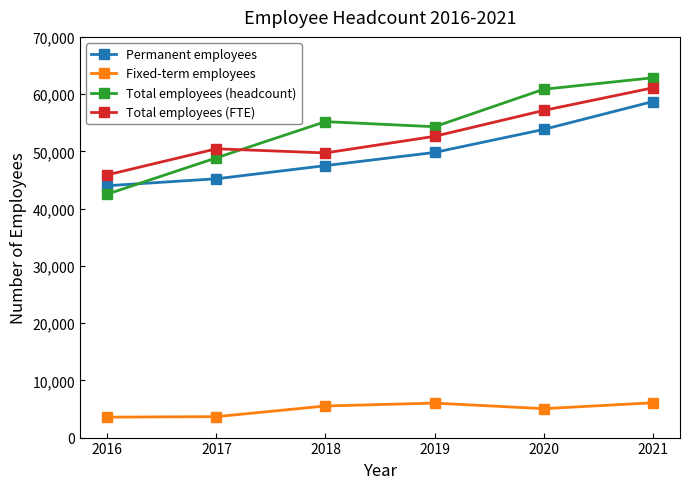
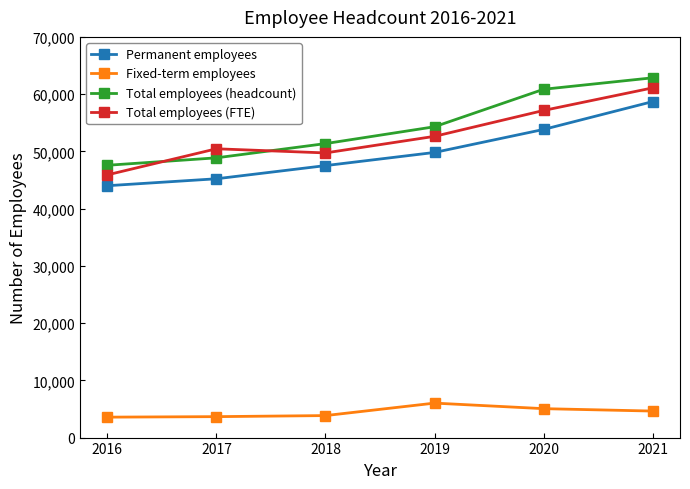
  {
    "Permanent employees": {
      "2016": "44,000",
      "2017": "45,000",
      "2018": "48,000",
      "2019": "50,000",
      "2020": "54,000",
      "2021": "59,000"
    },
    "Fixed-term employees": {
      "2016": "4,000",
      "2017": "4,000",
-     "2018": "6,000",
+     "2018": "4,000",
      "2019": "6,000",
      "2020": "5,000",
-     "2021": "6,000"
+     "2021": "5,000"
    },
    "Total employees (headcount)": {
-     "2016": "43,000",
+     "2016": "48,000",
      "2017": "49,000",
-     "2018": "55,000",
+     "2018": "51,000",
      "2019": "54,000",
      "2020": "61,000",
      "2021": "63,000"
    },
    "Total employees (FTE)": {
      "2016": "46,000",
      "2017": "50,000",
      "2018": "50,000",
      "2019": "53,000",
      "2020": "57,000",
      "2021": "61,000"
    }
  }
